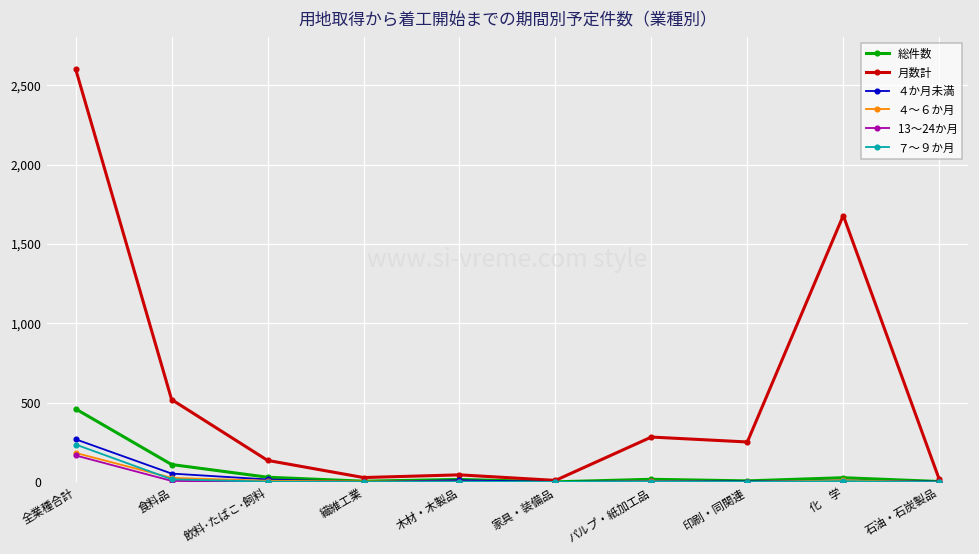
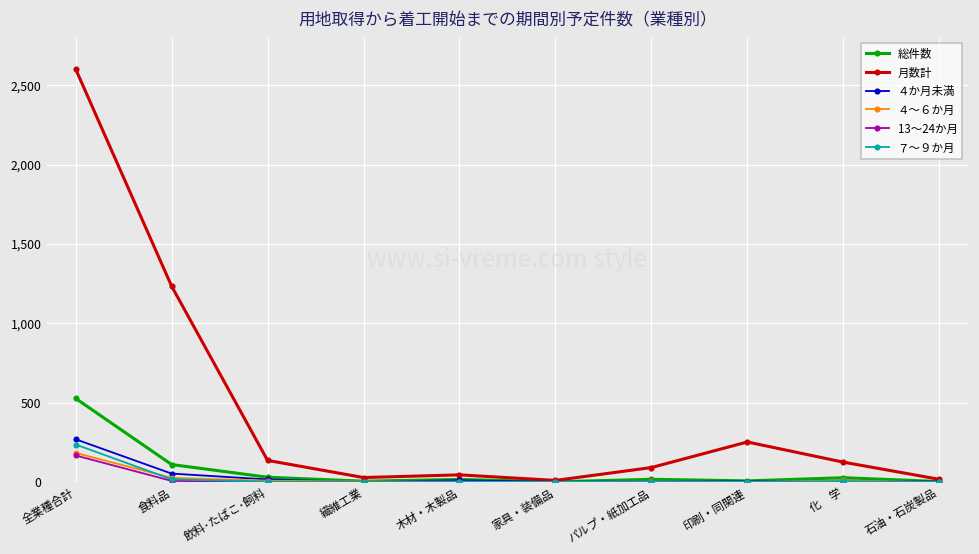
  {
    "総件数": {
-     "全業種合計": "460",
+     "全業種合計": "530",
      "食料品": "110"
    },
    "月数計": {
      "全業種合計": "2,600",
-     "食料品": "520",
+     "食料品": "1,230",
      "飲料･たばこ･飼料": "140",
      "繊維工業": "30",
      "木材・木製品": "50",
-     "パルプ・紙加工品": "280",
+     "パルプ・紙加工品": "90",
      "印刷・同関連": "250",
-     "化 学": "1,680"
+     "化 学": "130"
    },
    "４か月未満": {
      "全業種合計": "270",
      "食料品": "50"
    },
    "７～９か月": {
      "全業種合計": "240"
    }
  }
